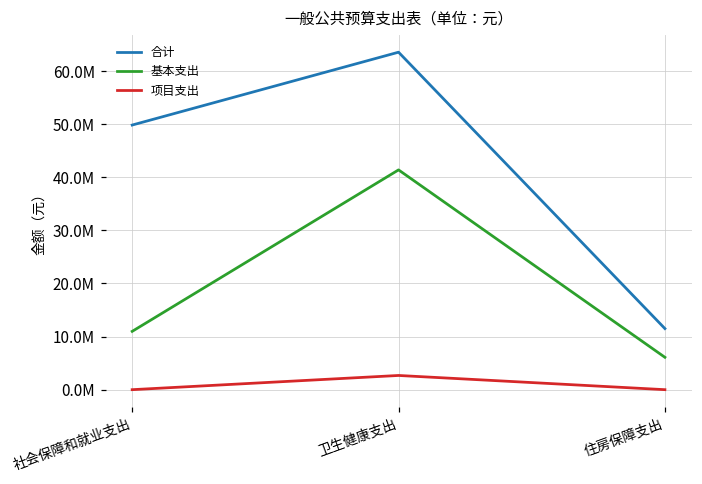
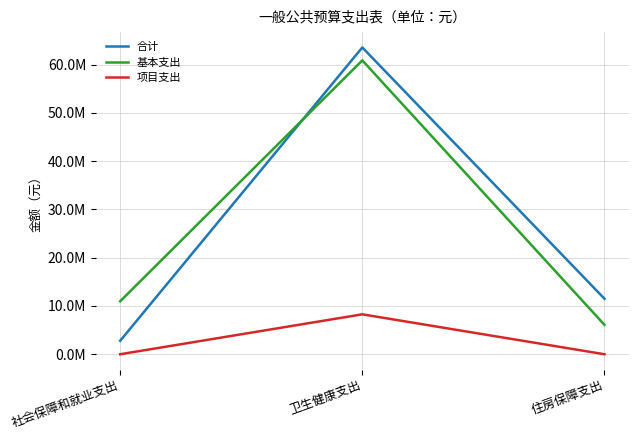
  {
    "合计": {
-     "社会保障和就业支出": 50000000,
+     "社会保障和就业支出": 3000000,
      "卫生健康支出": 64000000,
      "住房保障支出": 12000000
    },
    "基本支出": {
      "社会保障和就业支出": 11000000,
-     "卫生健康支出": 41000000,
+     "卫生健康支出": 61000000,
      "住房保障支出": 6000000
    },
    "项目支出": {
      "社会保障和就业支出": 0,
-     "卫生健康支出": 3000000,
+     "卫生健康支出": 8000000,
      "住房保障支出": 0
    }
  }
